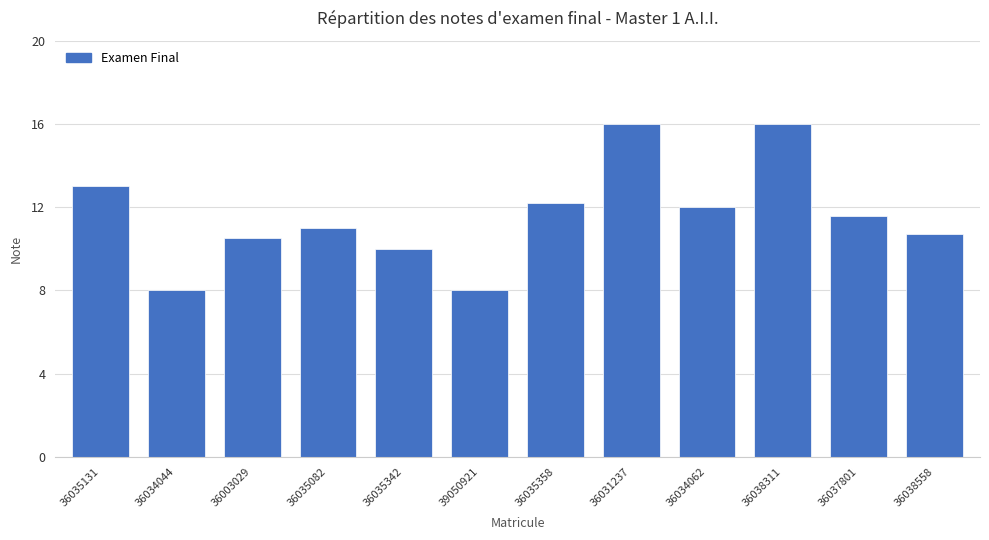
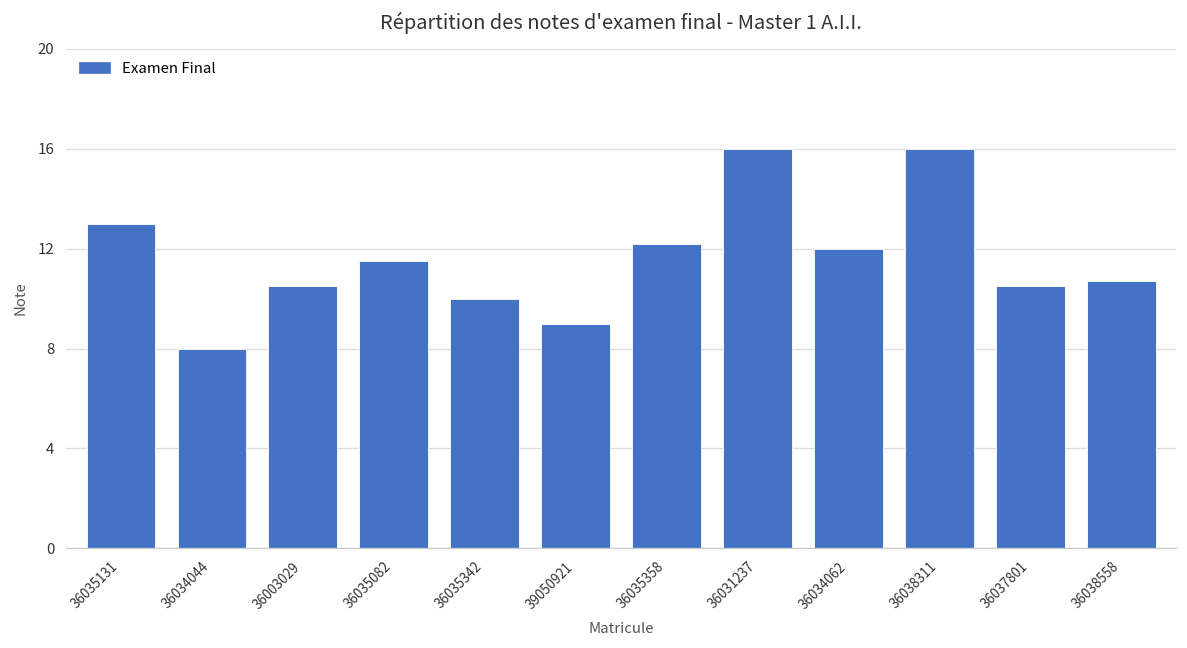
  {
    "36035131": 13.0,
    "36034044": 8.0,
    "36003029": 10.5,
-   "36035082": 11.0,
+   "36035082": 11.5,
    "36035342": 10.0,
-   "39050921": 8,
+   "39050921": 9,
    "36035358": 12.2,
    "36031237": 16.0,
    "36034062": 12.0,
    "36038311": 16.0,
-   "36037801": 11.6,
+   "36037801": 10.5,
    "36038558": 10.7
  }
